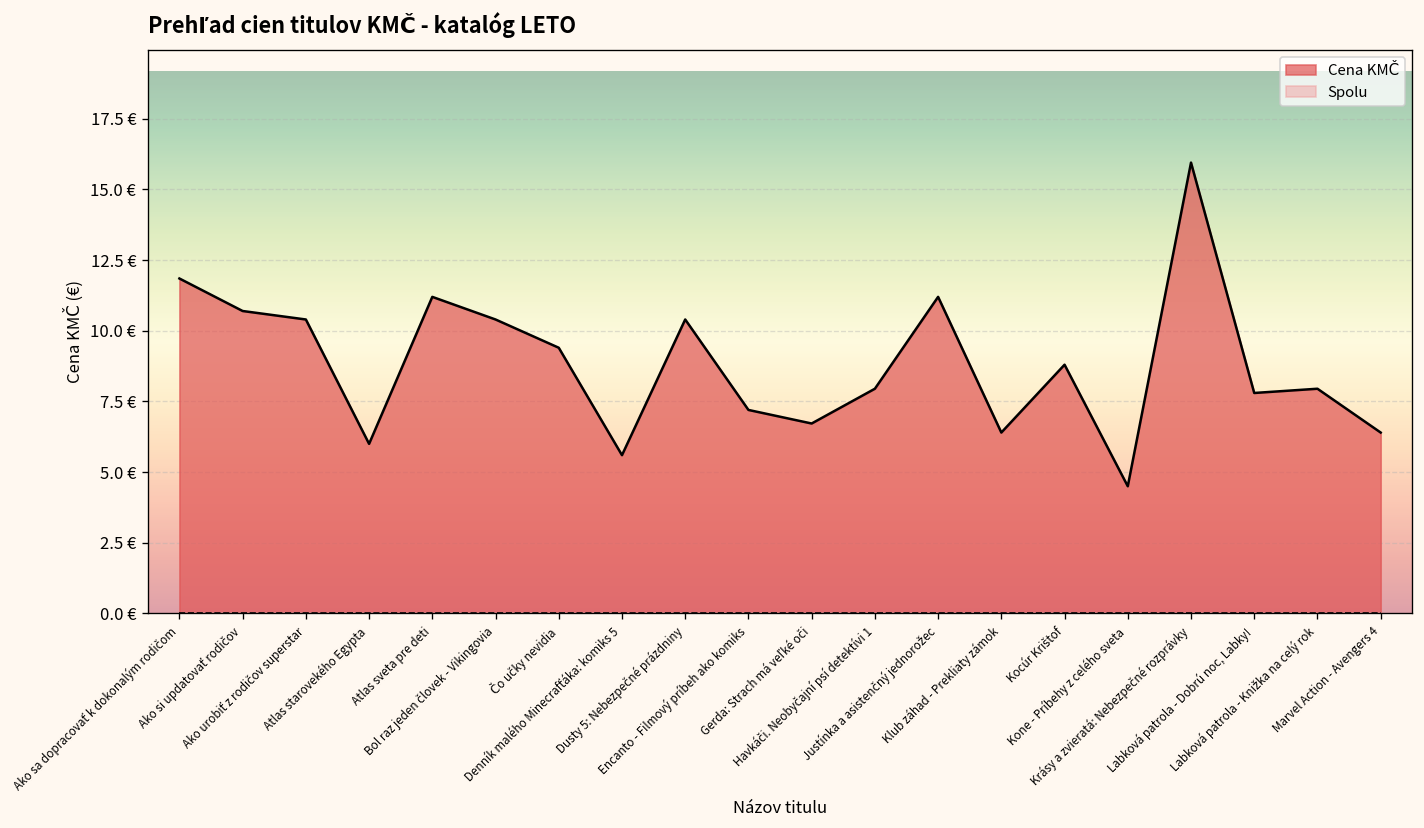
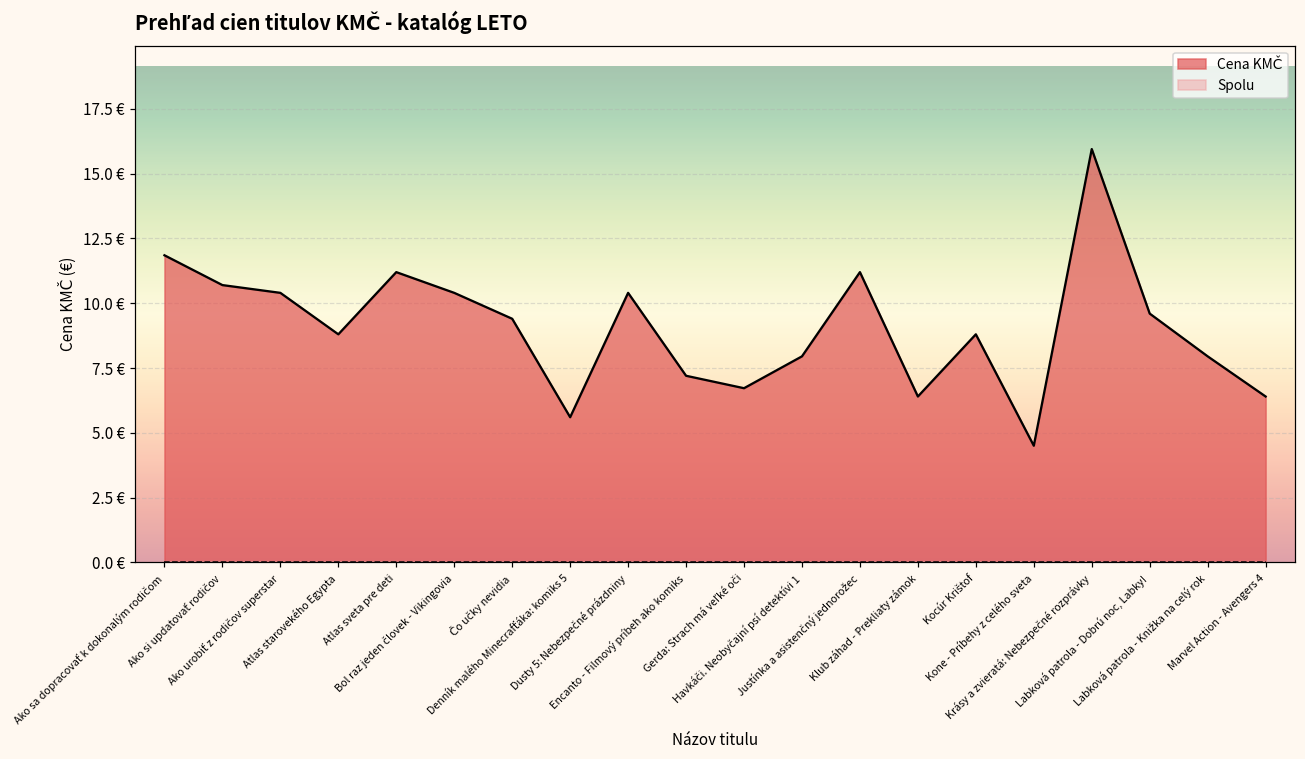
  {
    "Cena KMČ": {
      "Ako sa dopracovať k dokonalým rodičom": "11.9 €",
      "Ako si updatovať rodičov": "10.7 €",
      "Ako urobiť z rodičov superstar": "10.4 €",
-     "Atlas starovekého Egypta": "6.0 €",
+     "Atlas starovekého Egypta": "8.8 €",
      "Atlas sveta pre deti": "11.2 €",
      "Bol raz jeden človek - Vikingovia": "10.4 €",
      "Čo učky nevidia": "9.4 €",
      "Denník malého Minecrafťáka: komiks 5": "5.6 €",
      "Dusty 5: Nebezpečné prázdniny": "10.4 €",
      "Encanto - Filmový príbeh ako komiks": "7.2 €",
      "Gerda: Strach má veľké oči": "6.7 €",
      "Havkáči. Neobyčajní psí detektívi 1": "8.0 €",
      "Justínka a asistenčný jednorožec": "11.2 €",
      "Klub záhad - Prekliaty zámok": "6.4 €",
      "Kocúr Krištof": "8.8 €",
      "Kone - Príbehy z celého sveta": "4.5 €",
      "Krásy a zvieratá: Nebezpečné rozprávky": "16.0 €",
-     "Labková patrola - Dobrú noc, Labky!": "7.8 €",
+     "Labková patrola - Dobrú noc, Labky!": "9.6 €",
      "Labková patrola - Knižka na celý rok": "8.0 €",
      "Marvel Action - Avengers 4": "6.4 €"
    },
    "Spolu": {
      "Ako sa dopracovať k dokonalým rodičom": "0.0 €",
      "Ako si updatovať rodičov": "0.0 €",
      "Ako urobiť z rodičov superstar": "0.0 €",
      "Atlas starovekého Egypta": "0.0 €",
      "Atlas sveta pre deti": "0.0 €",
      "Bol raz jeden človek - Vikingovia": "0.0 €",
      "Čo učky nevidia": "0.0 €",
      "Denník malého Minecrafťáka: komiks 5": "0.0 €",
      "Dusty 5: Nebezpečné prázdniny": "0.0 €",
      "Encanto - Filmový príbeh ako komiks": "0.0 €",
      "Gerda: Strach má veľké oči": "0.0 €",
      "Havkáči. Neobyčajní psí detektívi 1": "0.0 €",
      "Justínka a asistenčný jednorožec": "0.0 €",
      "Klub záhad - Prekliaty zámok": "0.0 €",
      "Kocúr Krištof": "0.0 €",
      "Kone - Príbehy z celého sveta": "0.0 €",
      "Krásy a zvieratá: Nebezpečné rozprávky": "0.0 €",
      "Labková patrola - Dobrú noc, Labky!": "0.0 €",
      "Labková patrola - Knižka na celý rok": "0.0 €",
      "Marvel Action - Avengers 4": "0.0 €"
    }
  }
